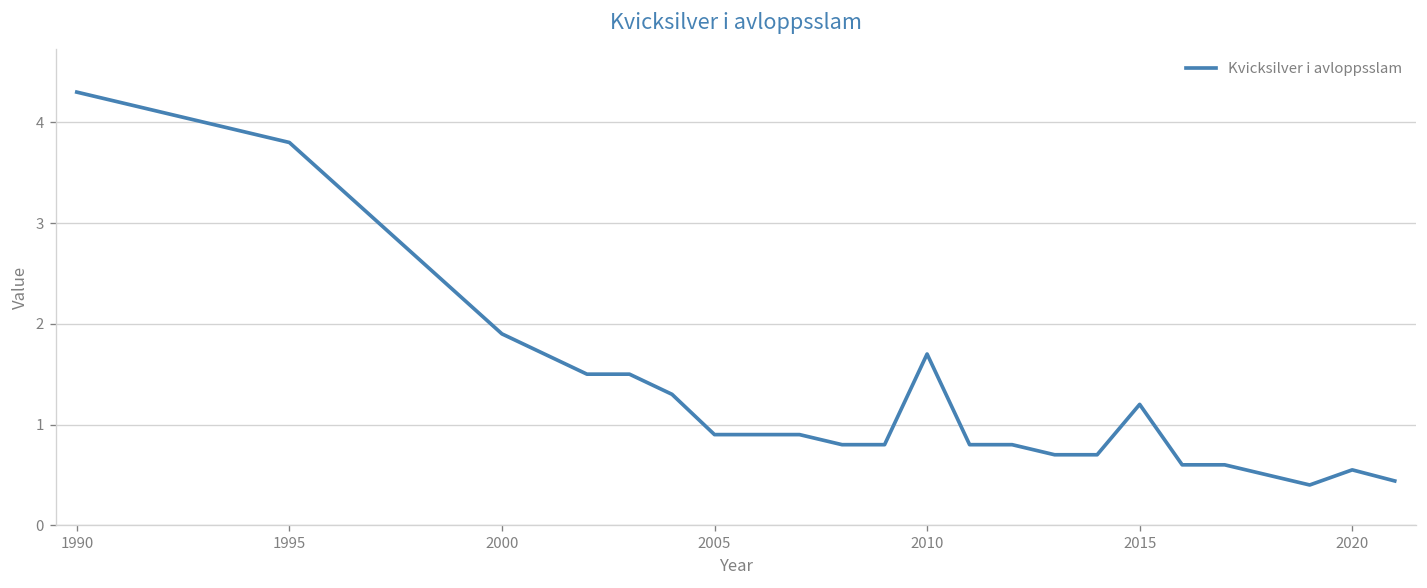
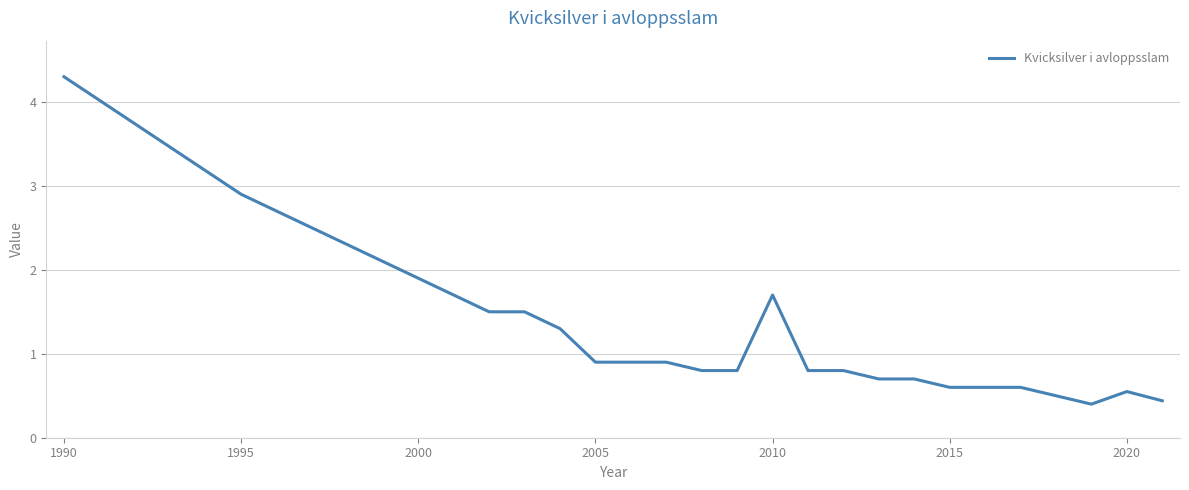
  {
    "1990": 4.3,
-   "1995": 3.8,
+   "1995": 2.9,
    "2000": 1.9,
    "2005": 0.9,
    "2010": 1.7,
-   "2015": 1.2,
+   "2015": 0.6,
    "2020": 0.6
  }
